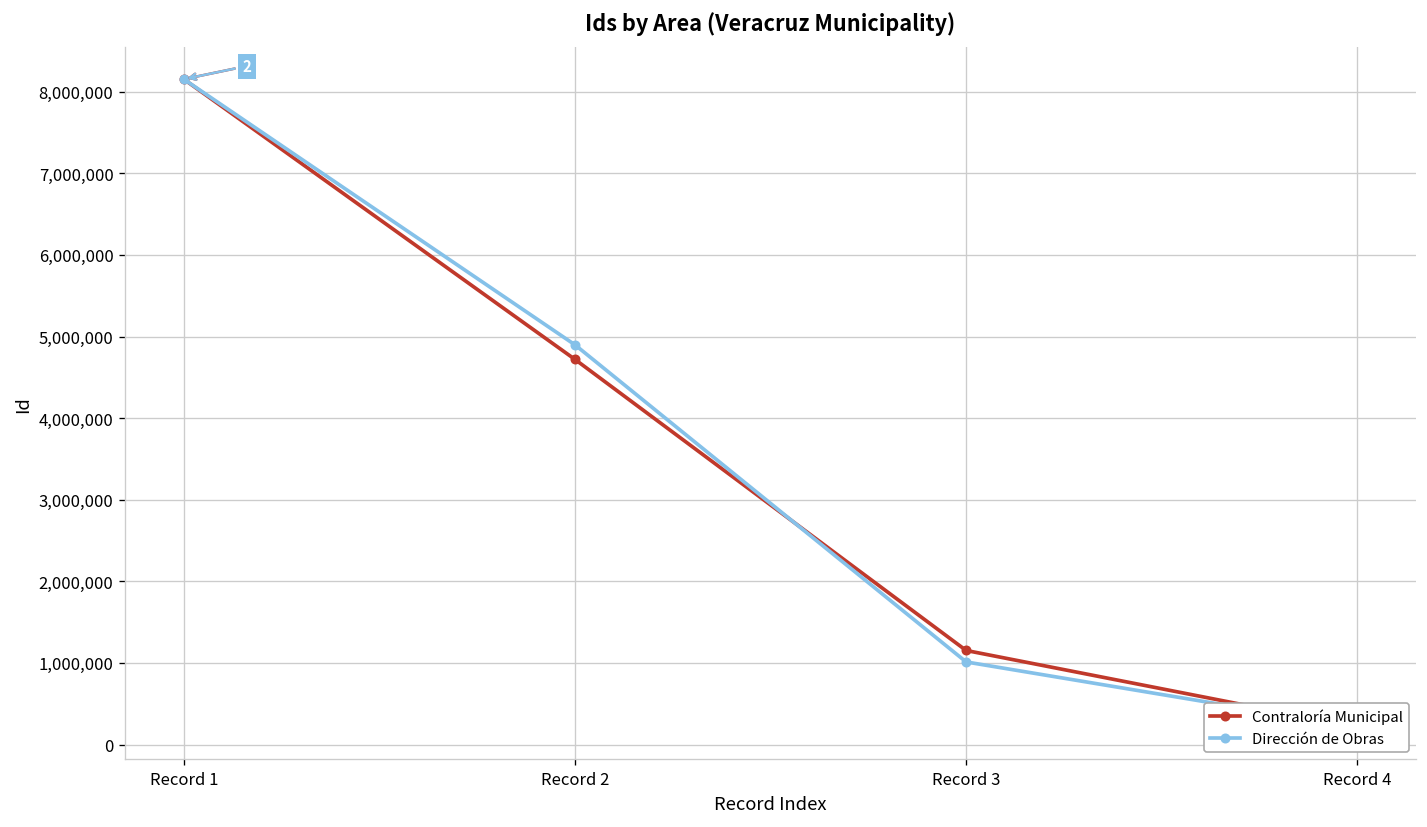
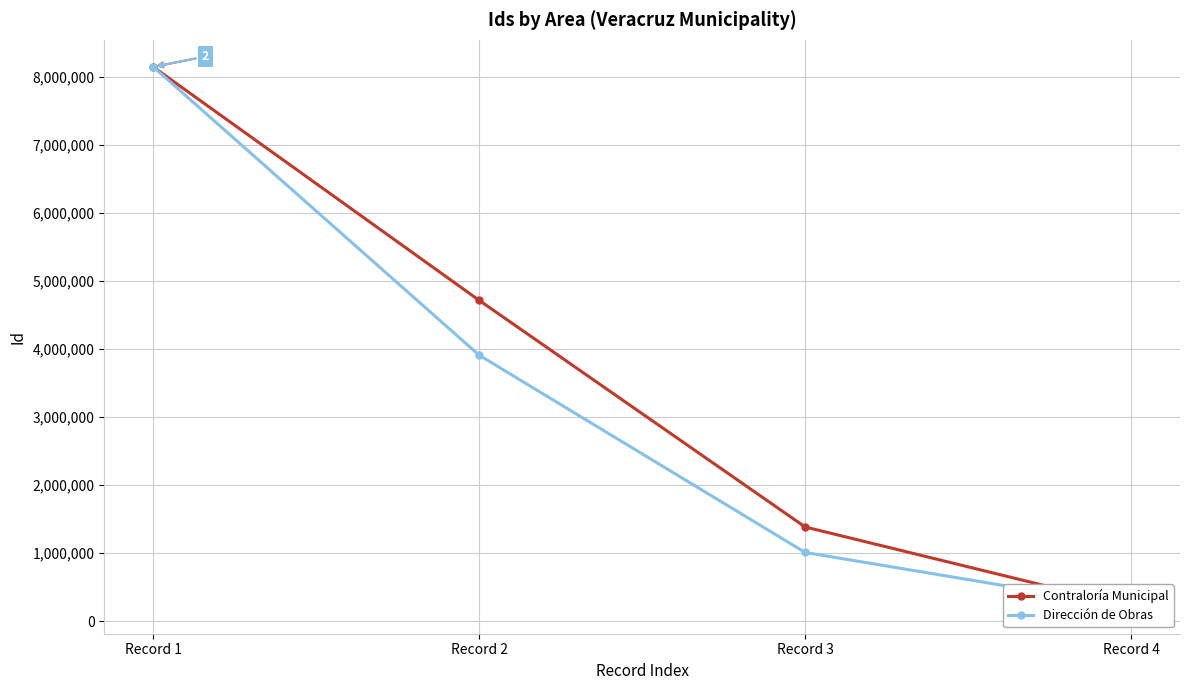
  {
    "Contraloría Municipal": {
      "Record 2": "4,700,000",
-     "Record 3": "1,200,000"
+     "Record 3": "1,400,000"
    },
    "Dirección de Obras": {
-     "Record 2": "4,900,000",
+     "Record 2": "3,900,000",
      "Record 3": "1,000,000"
    }
  }
